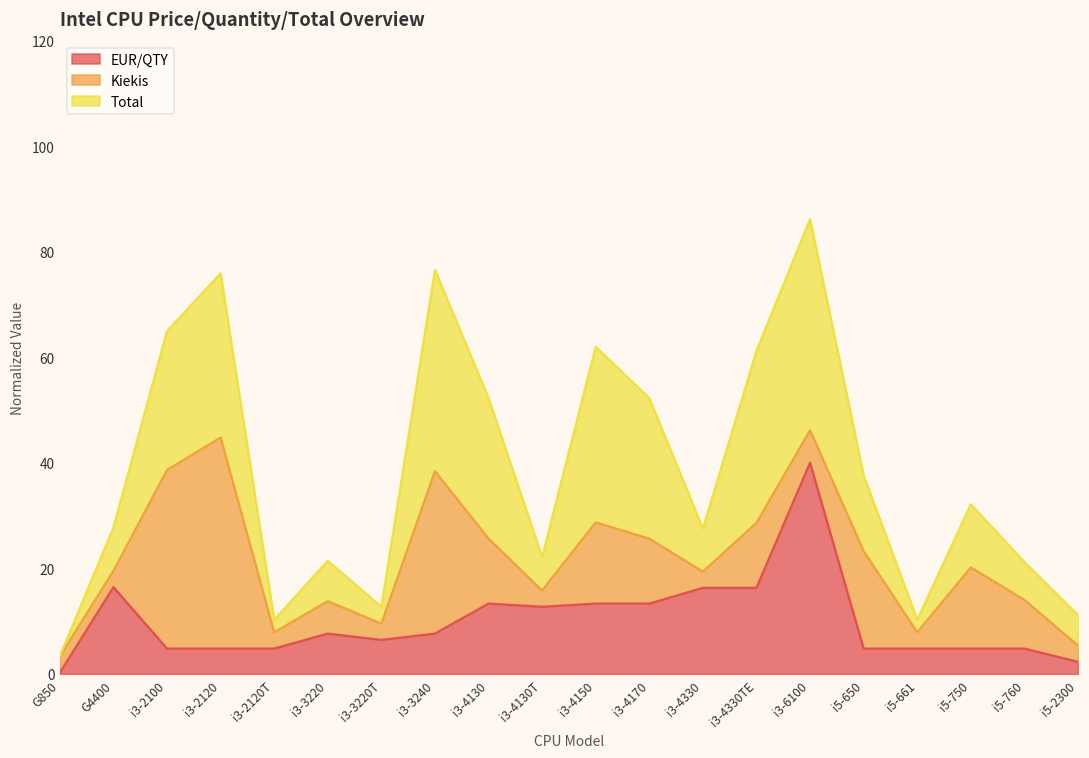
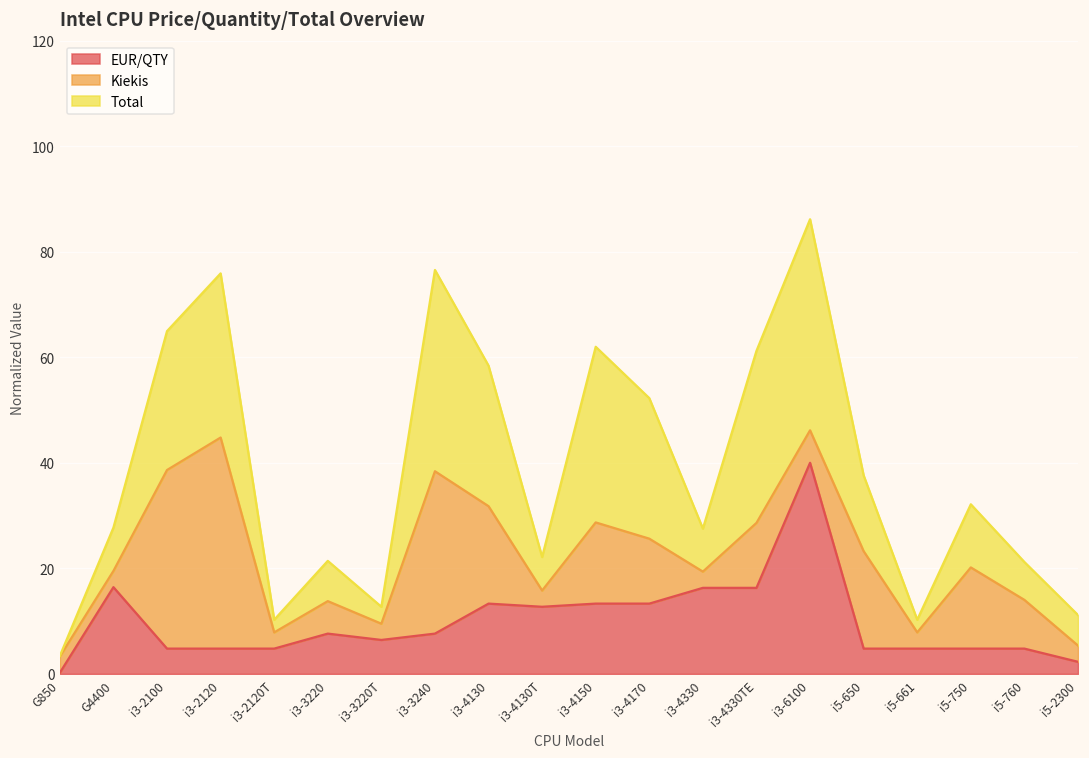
  {
    "EUR/QTY": {
      "G850": 0,
      "G4400": 16,
      "i3-2100": 5,
      "i3-2120": 5,
      "i3-2120T": 5,
      "i3-3220": 8,
      "i3-3220T": 6,
      "i3-3240": 8,
      "i3-4130": 13,
      "i3-4130T": 13,
      "i3-4150": 13,
      "i3-4170": 13,
      "i3-4330": 16,
      "i3-4330TE": 16,
      "i3-6100": 40,
      "i5-650": 5,
      "i5-661": 5,
      "i5-750": 5,
      "i5-760": 5,
      "i5-2300": 2
    },
    "Kiekis": {
      "G4400": 3,
      "i3-2100": 34,
      "i3-2120": 40,
      "i3-2120T": 3,
      "i3-3220": 6,
      "i3-3220T": 3,
      "i3-3240": 31,
-     "i3-4130": 12,
+     "i3-4130": 18,
      "i3-4130T": 3,
      "i3-4150": 15,
      "i3-4170": 12,
      "i3-4330": 3,
      "i3-4330TE": 12,
      "i3-6100": 6,
      "i5-650": 18,
      "i5-661": 3,
      "i5-750": 15,
      "i5-760": 9,
      "i5-2300": 3
    },
    "Total": {
      "G4400": 8,
      "i3-2100": 26,
      "i3-2120": 31,
      "i3-2120T": 2,
      "i3-3220": 8,
      "i3-3220T": 3,
      "i3-3240": 38,
      "i3-4130": 27,
      "i3-4130T": 6,
      "i3-4150": 33,
      "i3-4170": 27,
      "i3-4330": 8,
      "i3-4330TE": 33,
      "i3-6100": 40,
      "i5-650": 14,
      "i5-661": 2,
      "i5-750": 12,
      "i5-760": 7,
      "i5-2300": 6
    }
  }
